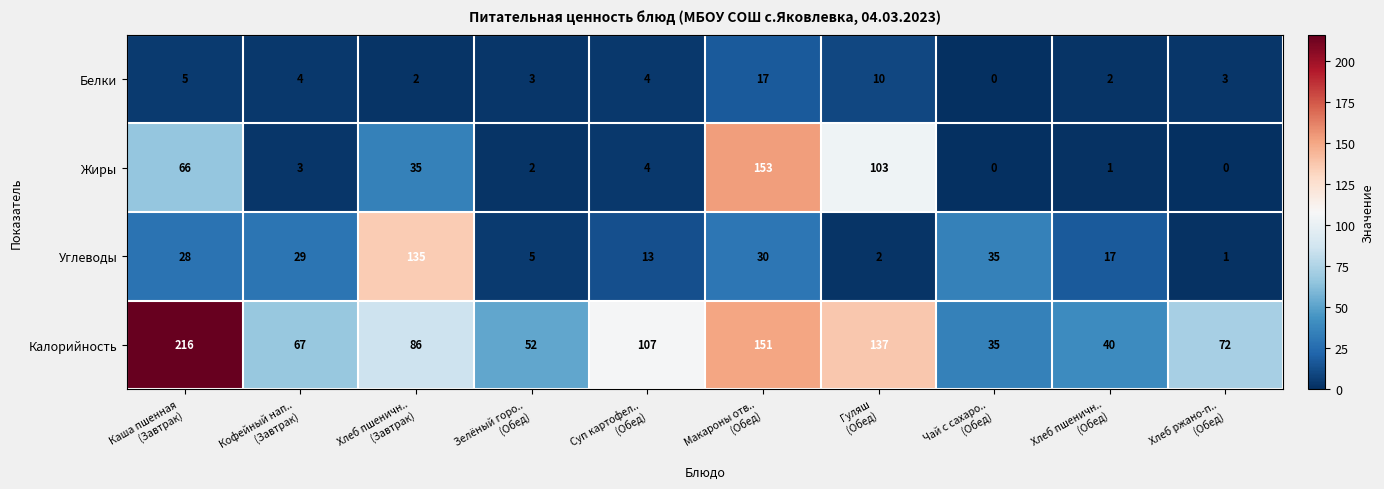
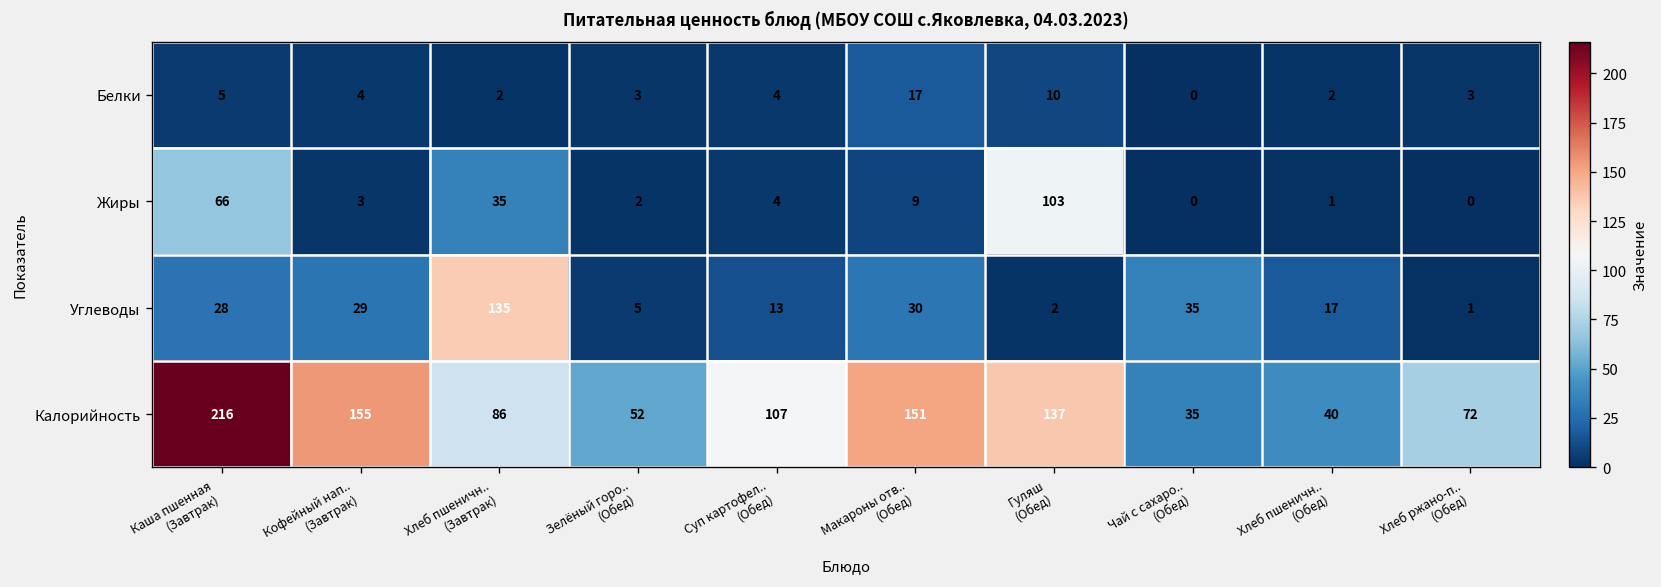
  {
    "Белки": {
      "Каша пшенная (Завтрак)": 5,
      "Кофейный нап.. (Завтрак)": 4,
      "Хлеб пшеничн.. (Завтрак)": 2,
      "Зелёный горо.. (Обед)": 3,
      "Суп картофел.. (Обед)": 4,
      "Макароны отв.. (Обед)": 17,
      "Гуляш (Обед)": 10,
      "Чай с сахаро.. (Обед)": 0,
      "Хлеб пшеничн.. (Обед)": 2,
      "Хлеб ржано-п.. (Обед)": 3
    },
    "Жиры": {
      "Каша пшенная (Завтрак)": 66,
      "Кофейный нап.. (Завтрак)": 3,
      "Хлеб пшеничн.. (Завтрак)": 35,
      "Зелёный горо.. (Обед)": 2,
      "Суп картофел.. (Обед)": 4,
-     "Макароны отв.. (Обед)": 153,
+     "Макароны отв.. (Обед)": 9,
      "Гуляш (Обед)": 103,
      "Чай с сахаро.. (Обед)": 0,
      "Хлеб пшеничн.. (Обед)": 1,
      "Хлеб ржано-п.. (Обед)": 0
    },
    "Углеводы": {
      "Каша пшенная (Завтрак)": 28,
      "Кофейный нап.. (Завтрак)": 29,
      "Хлеб пшеничн.. (Завтрак)": 135,
      "Зелёный горо.. (Обед)": 5,
      "Суп картофел.. (Обед)": 13,
      "Макароны отв.. (Обед)": 30,
      "Гуляш (Обед)": 2,
      "Чай с сахаро.. (Обед)": 35,
      "Хлеб пшеничн.. (Обед)": 17,
      "Хлеб ржано-п.. (Обед)": 1
    },
    "Калорийность": {
      "Каша пшенная (Завтрак)": 216,
-     "Кофейный нап.. (Завтрак)": 67,
+     "Кофейный нап.. (Завтрак)": 155,
      "Хлеб пшеничн.. (Завтрак)": 86,
      "Зелёный горо.. (Обед)": 52,
      "Суп картофел.. (Обед)": 107,
      "Макароны отв.. (Обед)": 151,
      "Гуляш (Обед)": 137,
      "Чай с сахаро.. (Обед)": 35,
      "Хлеб пшеничн.. (Обед)": 40,
      "Хлеб ржано-п.. (Обед)": 72
    }
  }
